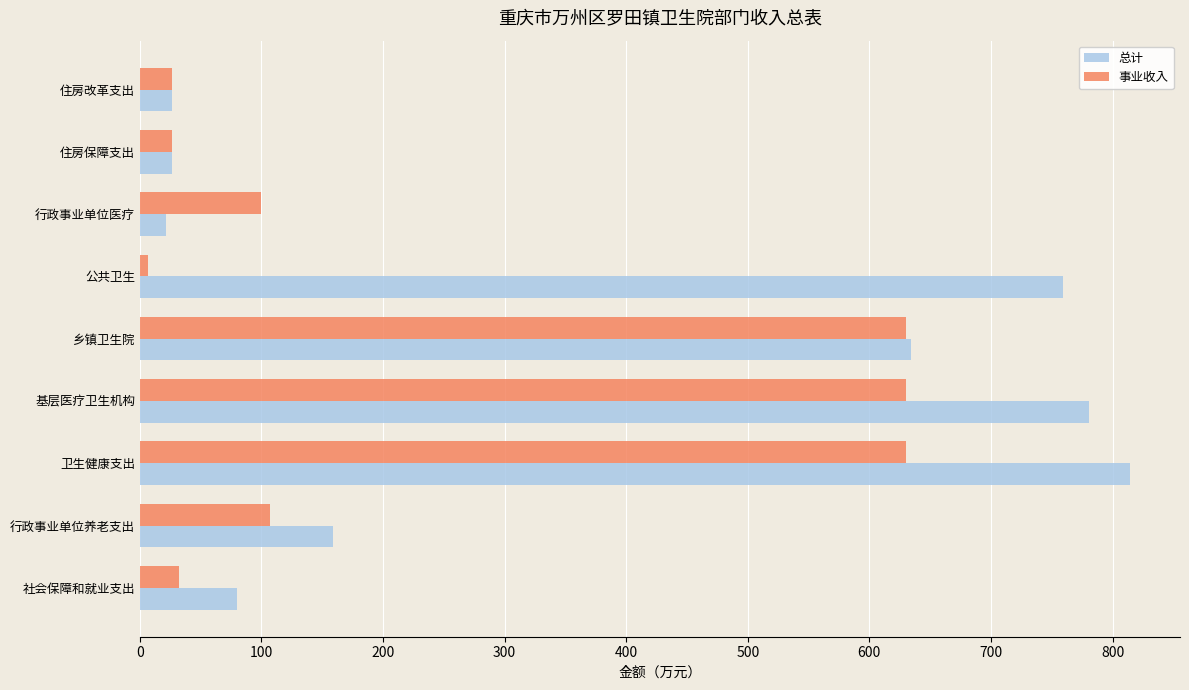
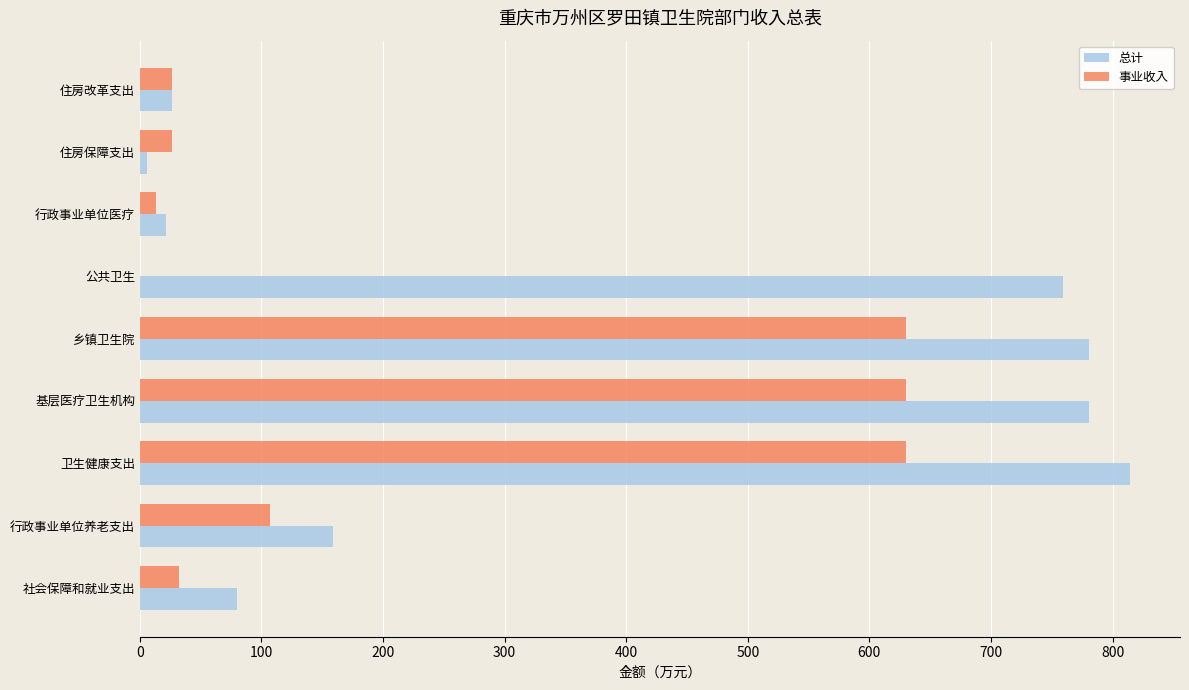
  {
    "总计": {
      "住房改革支出": 26,
-     "住房保障支出": 26,
+     "住房保障支出": 6,
      "行政事业单位医疗": 21,
      "公共卫生": 759,
-     "乡镇卫生院": 635,
+     "乡镇卫生院": 781,
      "基层医疗卫生机构": 781,
      "卫生健康支出": 815,
      "行政事业单位养老支出": 159,
      "社会保障和就业支出": 80
    },
    "事业收入": {
      "住房改革支出": 26,
      "住房保障支出": 26,
-     "行政事业单位医疗": 99,
-     "公共卫生": 7,
+     "行政事业单位医疗": 13,
+     "公共卫生": 0,
      "乡镇卫生院": 630,
      "基层医疗卫生机构": 630,
      "卫生健康支出": 631,
      "行政事业单位养老支出": 107,
      "社会保障和就业支出": 32
    }
  }
